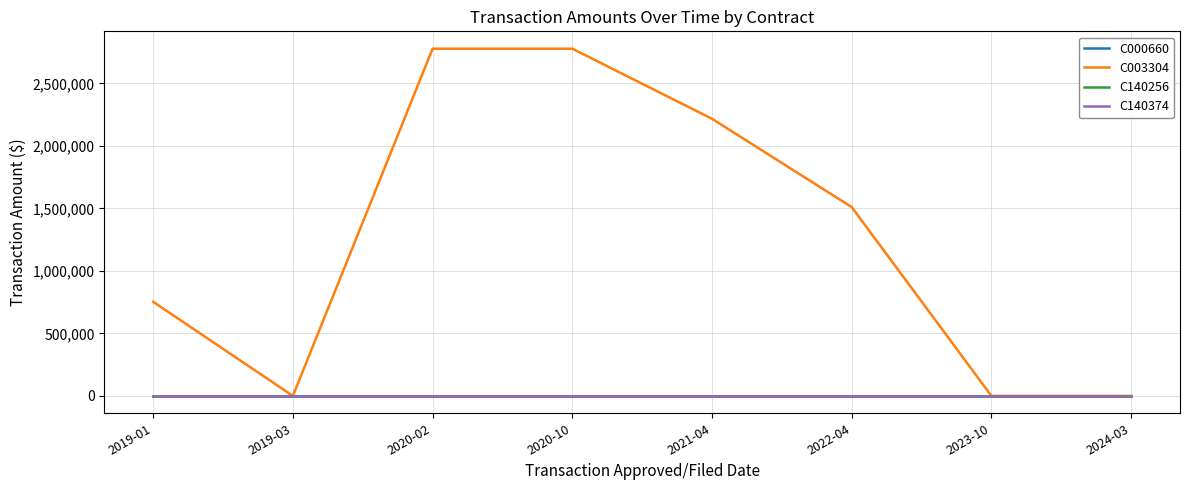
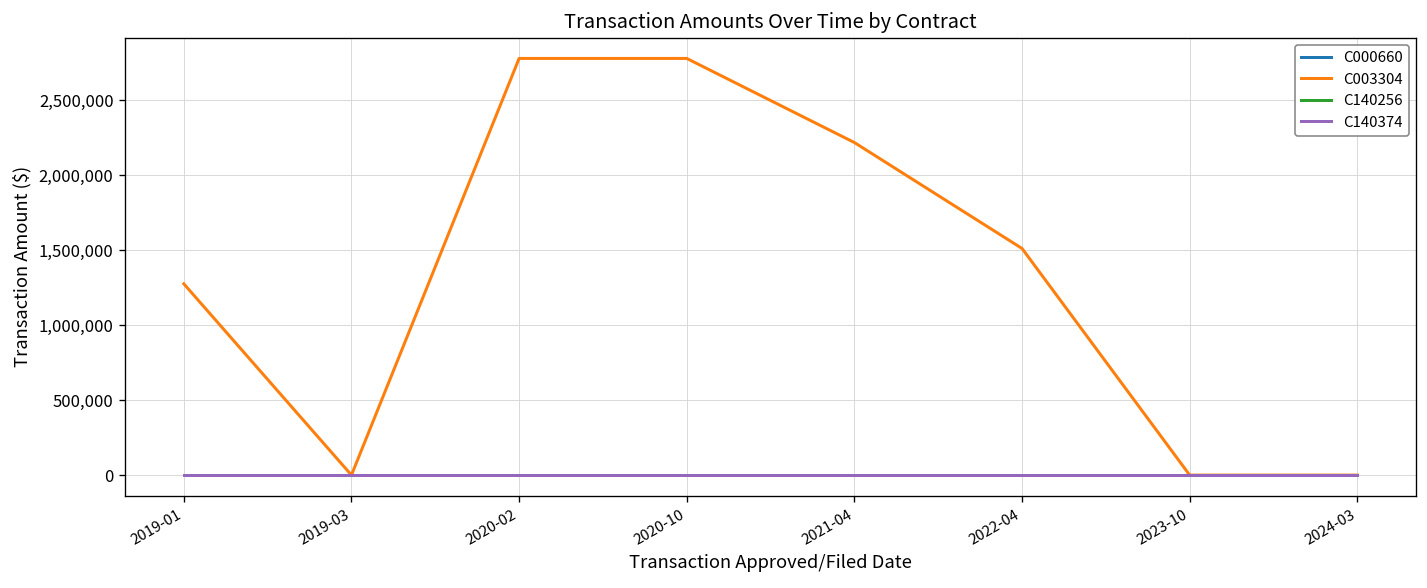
  {
    "C140374": {
      "2019-01": "0",
      "2020-02": "0",
      "2020-10": "0",
      "2021-04": "0",
      "2022-04": "0"
    },
    "C003304": {
-     "2019-01": "750,000",
+     "2019-01": "1,280,000",
      "2020-02": "2,780,000",
      "2020-10": "2,780,000",
      "2021-04": "2,220,000",
      "2022-04": "1,510,000"
    }
  }
